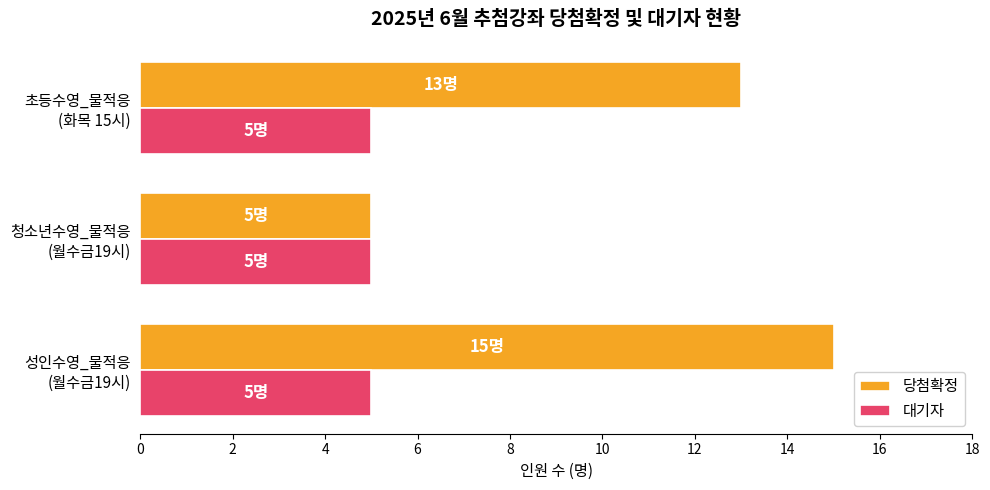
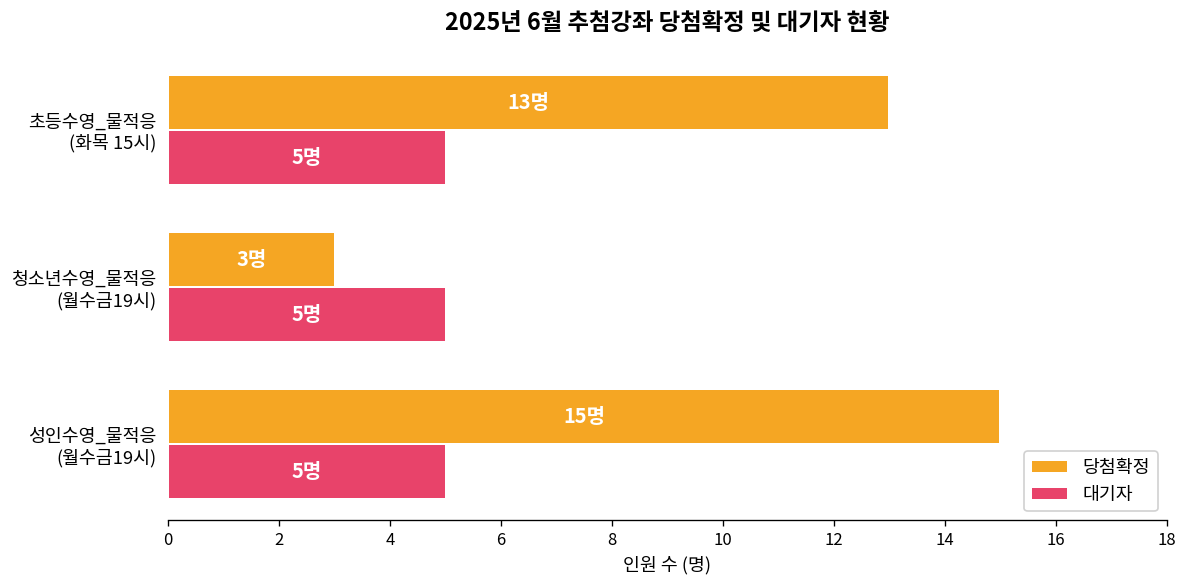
  {
    "당첨확정": {
      "초등수영_물적응 (화목 15시)": "13명",
-     "청소년수영_물적응 (월수금19시)": "5명",
+     "청소년수영_물적응 (월수금19시)": "3명",
      "성인수영_물적응 (월수금19시)": "15명"
    },
    "대기자": {
      "초등수영_물적응 (화목 15시)": "5명",
      "청소년수영_물적응 (월수금19시)": "5명",
      "성인수영_물적응 (월수금19시)": "5명"
    }
  }
